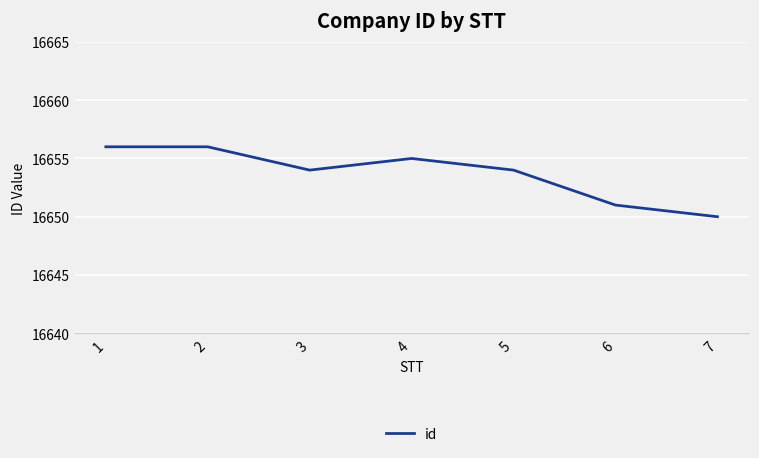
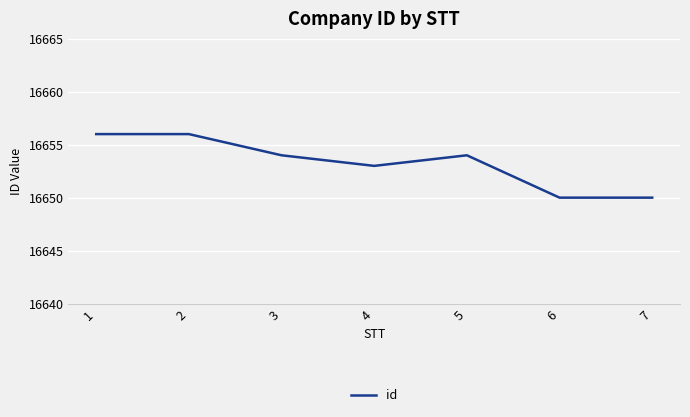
  {
    "1": 16656,
    "2": 16656,
    "3": 16654,
-   "4": 16655,
+   "4": 16653,
    "5": 16654,
-   "6": 16651,
+   "6": 16650,
    "7": 16650
  }
